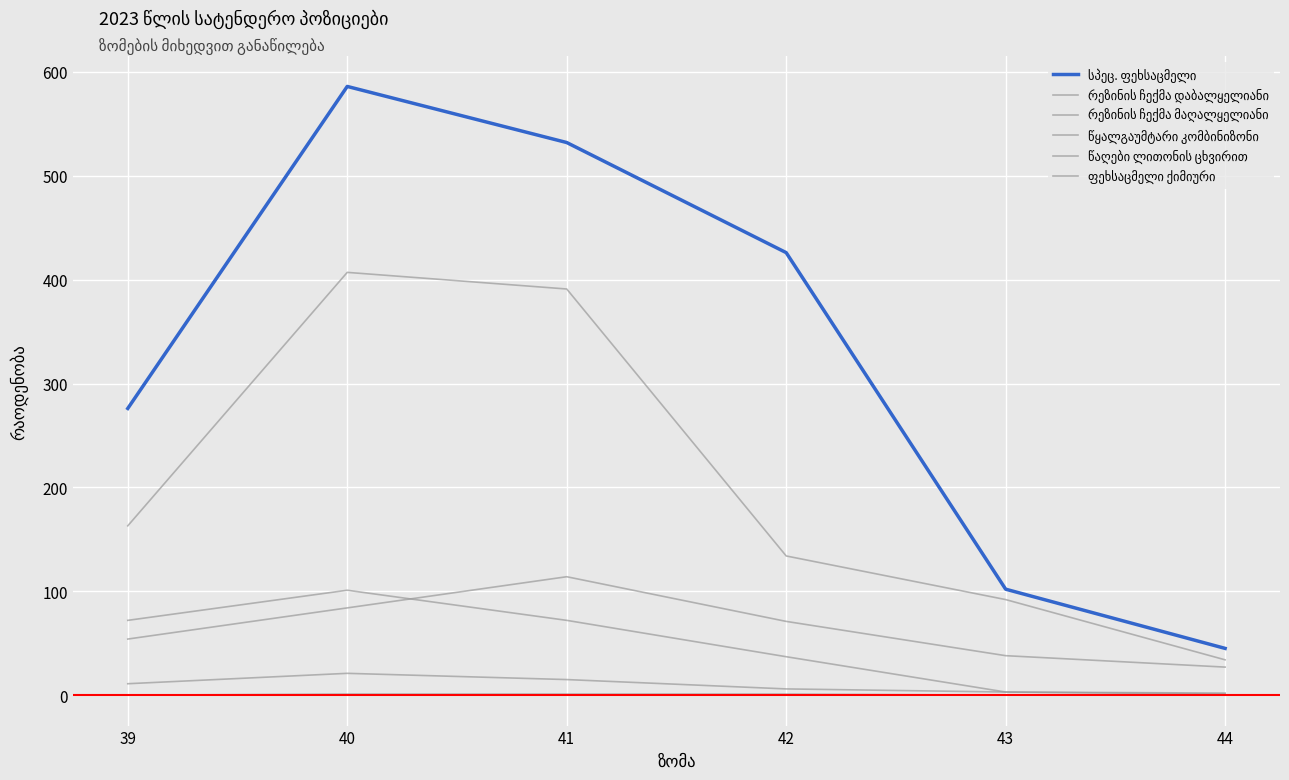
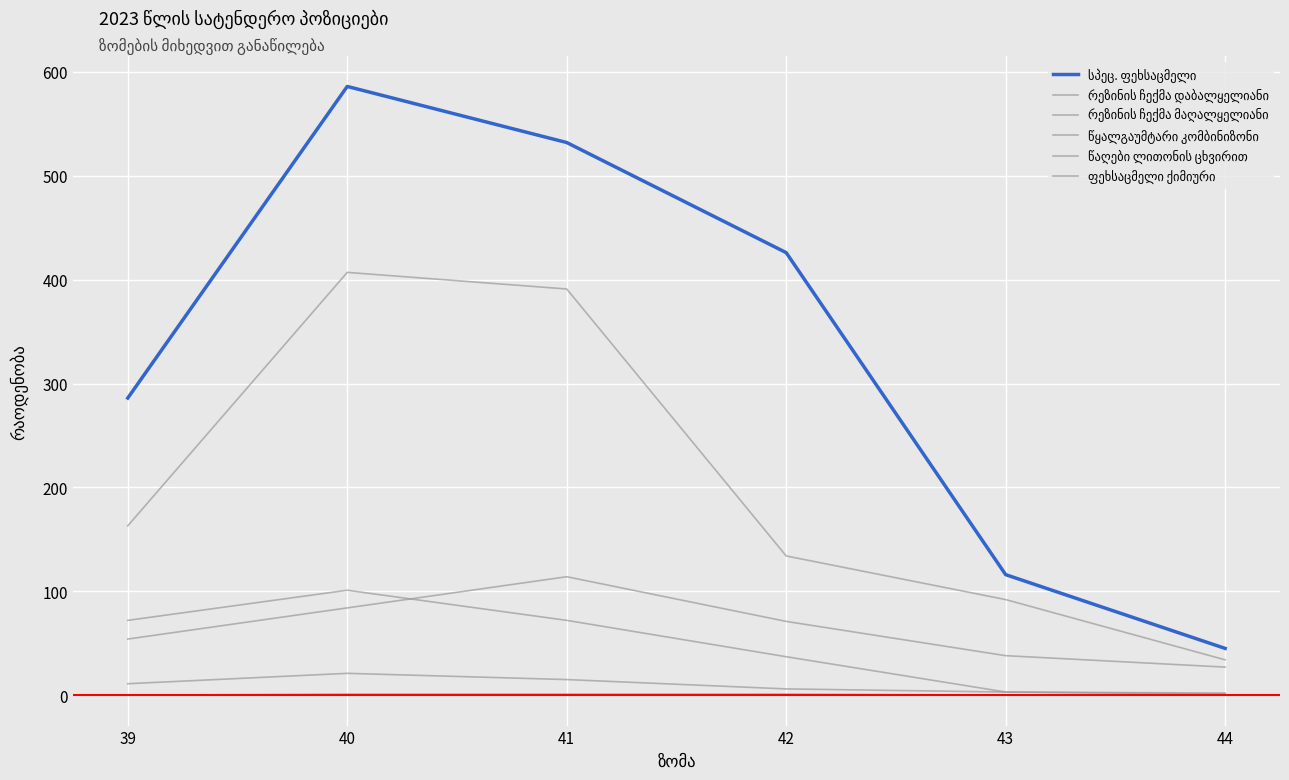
  {
    "სპეც. ფეხსაცმელი": {
-     "39": 276,
+     "39": 286,
      "40": 586,
      "41": 532,
      "42": 426,
-     "43": 102,
+     "43": 116,
      "44": 45
    }
  }
